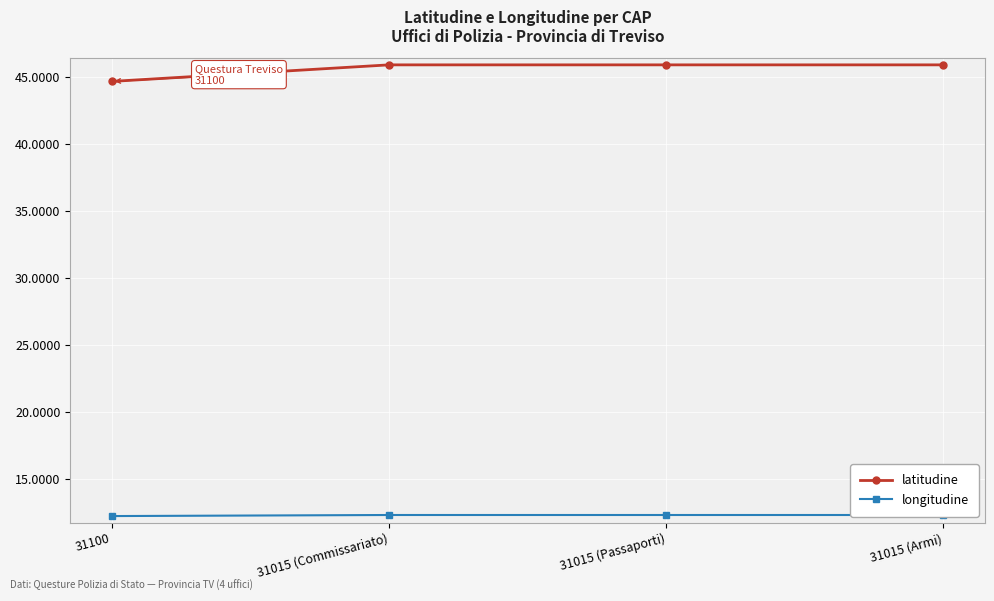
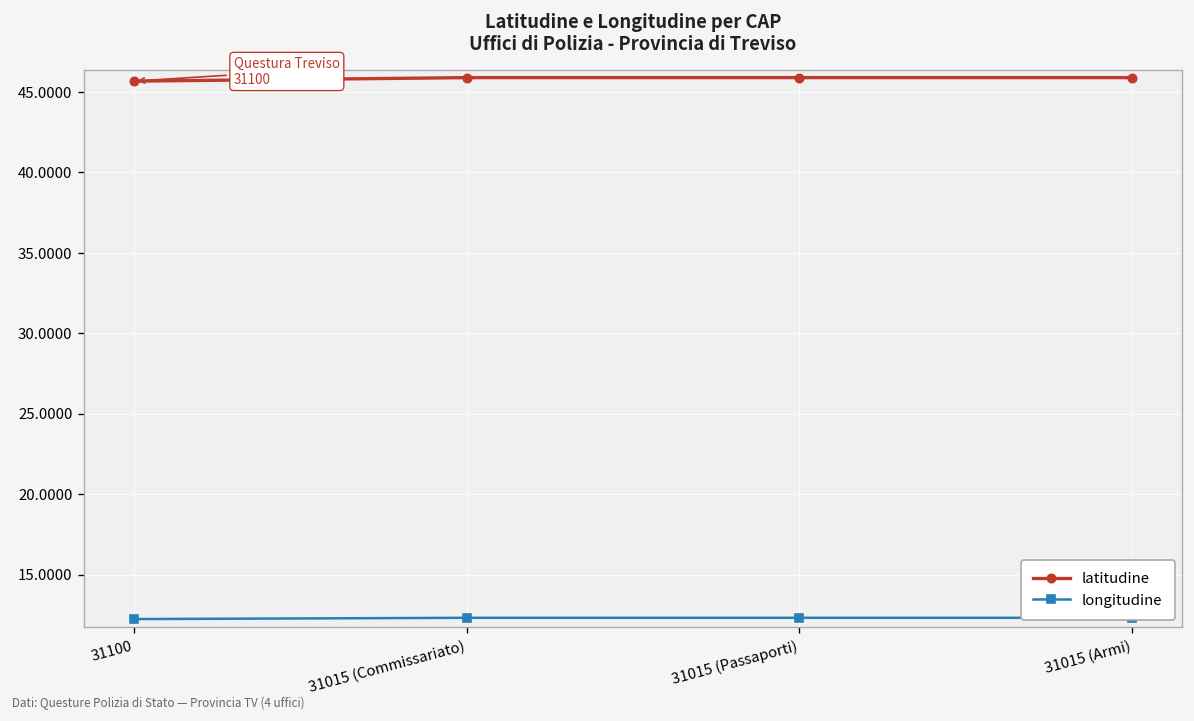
  {
    "latitudine": {
-     "31100": 44.7,
+     "31100": 45.7,
      "31015 (Commissariato)": 45.9,
      "31015 (Passaporti)": 45.9,
      "31015 (Armi)": 45.9
    },
    "longitudine": {
      "31100": 12.2,
      "31015 (Commissariato)": 12.3,
      "31015 (Passaporti)": 12.3
    }
  }
